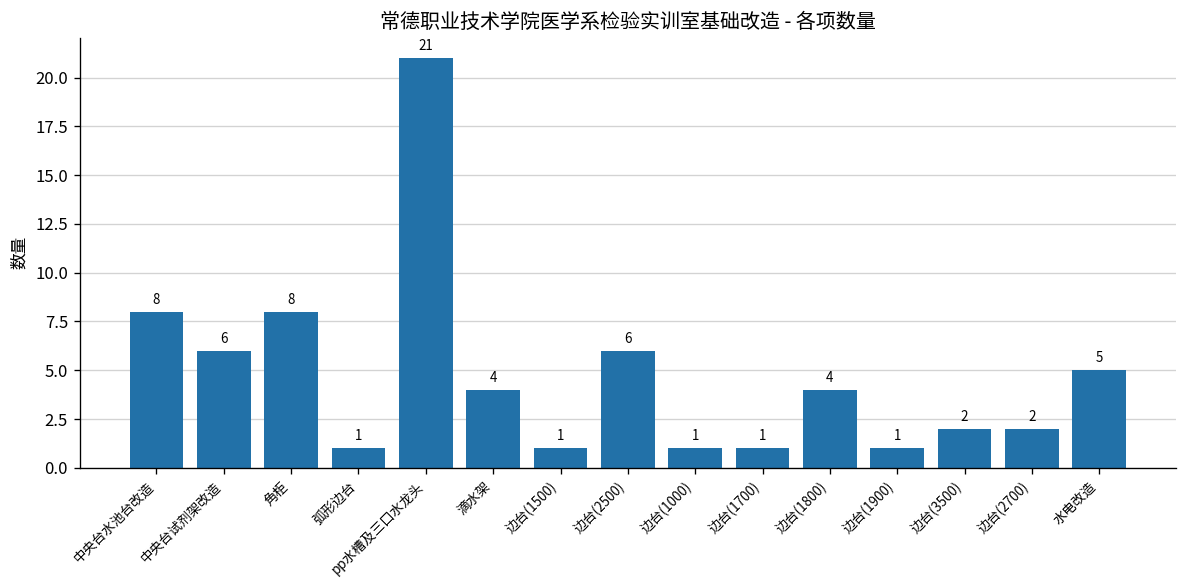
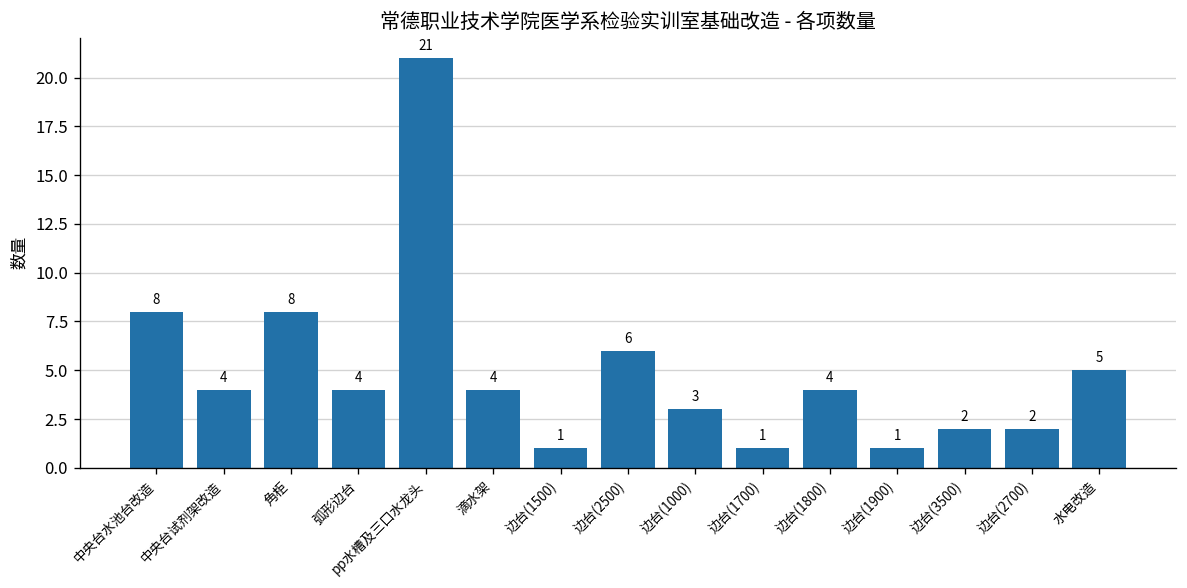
  {
    "中央台水池台改造": 8,
-   "中央台试剂架改造": 6,
+   "中央台试剂架改造": 4,
    "角柜": 8,
-   "弧形边台": 1,
+   "弧形边台": 4,
    "pp水槽及三口水龙头": 21,
    "滴水架": 4,
    "边台(1500)": 1,
    "边台(2500)": 6,
-   "边台(1000)": 1,
+   "边台(1000)": 3,
    "边台(1700)": 1,
    "边台(1800)": 4,
    "边台(1900)": 1,
    "边台(3500)": 2,
    "边台(2700)": 2,
    "水电改造": 5
  }
